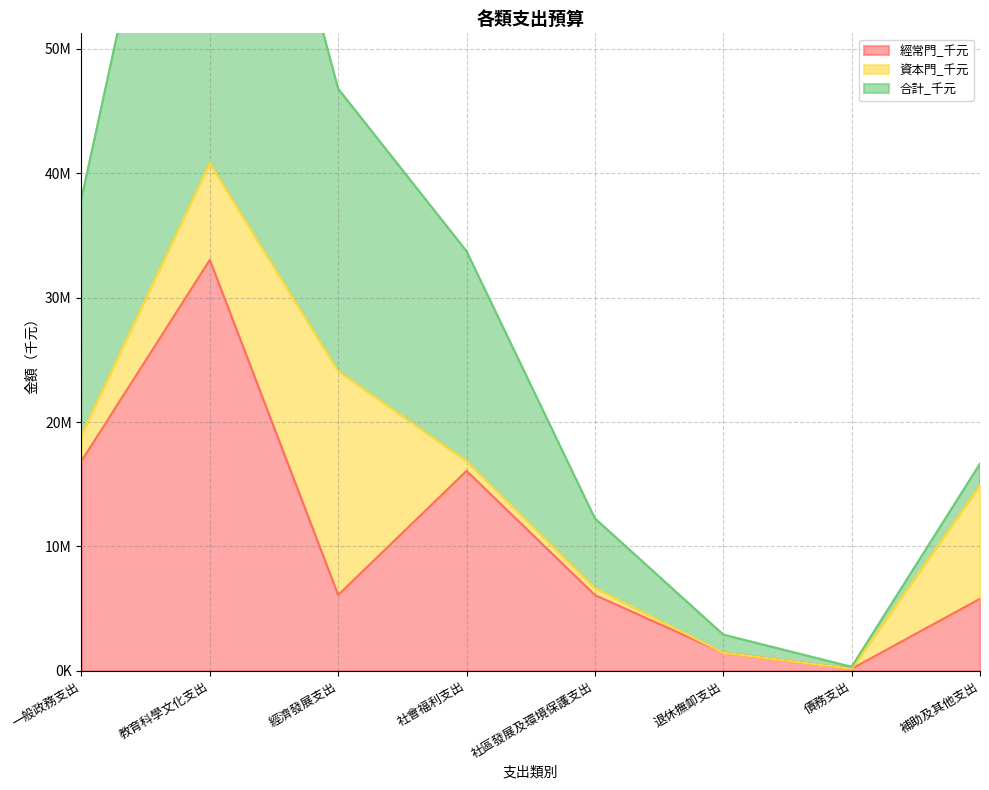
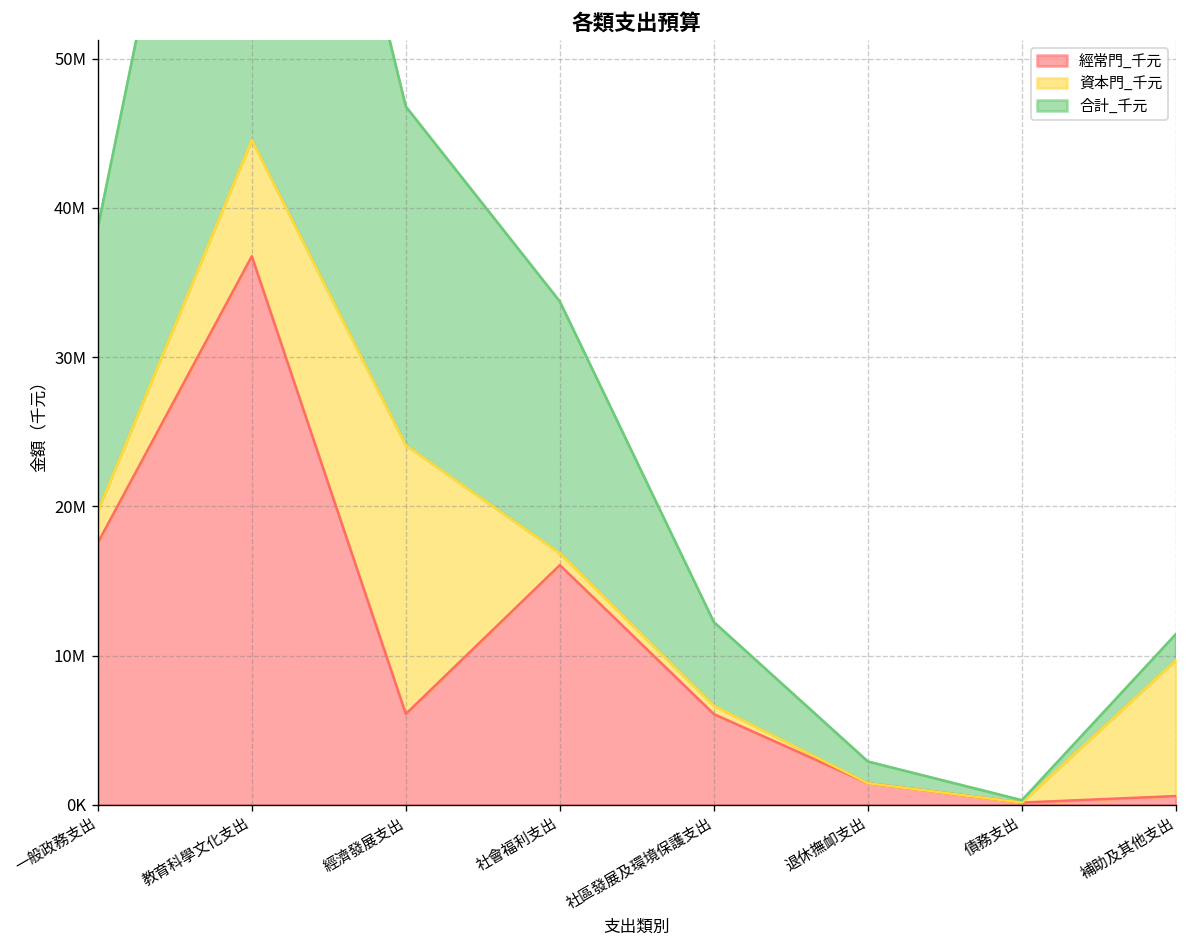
  {
    "經常門_千元": {
-     "一般政務支出": 16900000,
-     "教育科學文化支出": 33000000,
+     "一般政務支出": 17600000,
+     "教育科學文化支出": 36800000,
      "經濟發展支出": 6100000,
      "社會福利支出": 16100000,
      "社區發展及環境保護支出": 6100000,
-     "補助及其他支出": 5800000
+     "補助及其他支出": 600000
    },
    "資本門_千元": {
      "一般政務支出": 2100000,
      "教育科學文化支出": 7800000,
      "經濟發展支出": 18000000,
      "社會福利支出": 800000,
      "社區發展及環境保護支出": 600000,
      "補助及其他支出": 9100000
    },
    "合計_千元": {
      "一般政務支出": 19000000,
      "經濟發展支出": 22700000,
      "社會福利支出": 16900000,
      "社區發展及環境保護支出": 5600000,
      "退休撫卹支出": 1500000,
      "補助及其他支出": 1700000
    }
  }
